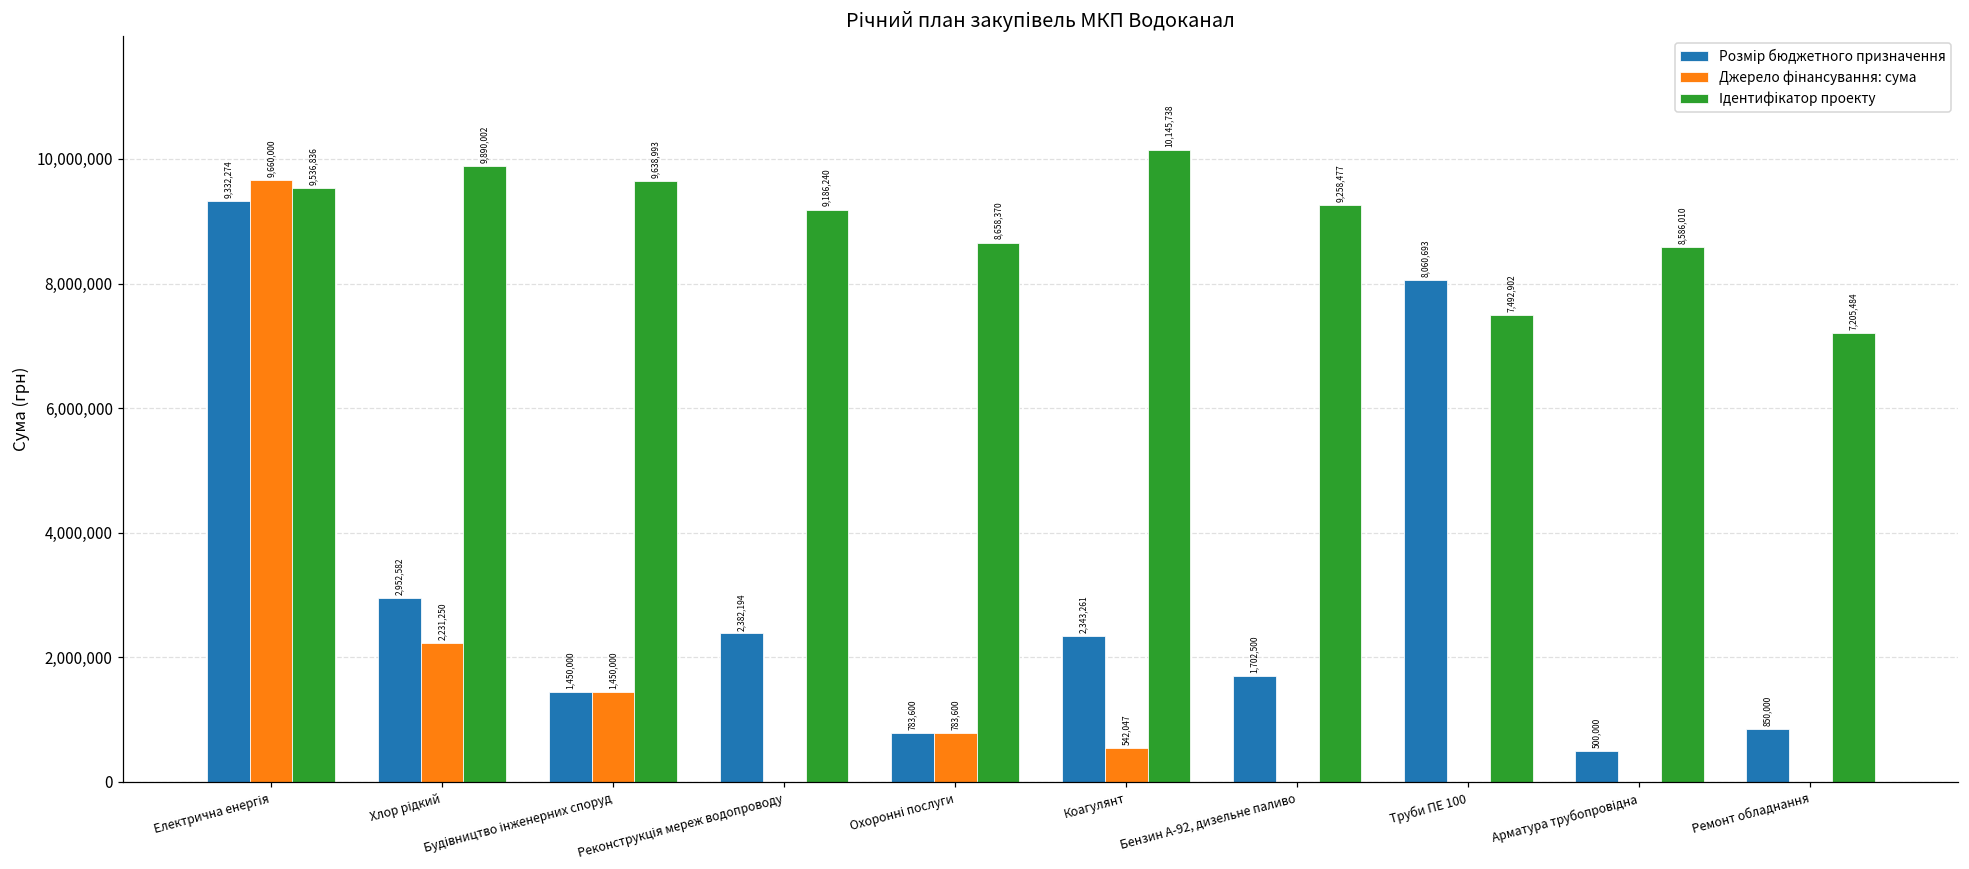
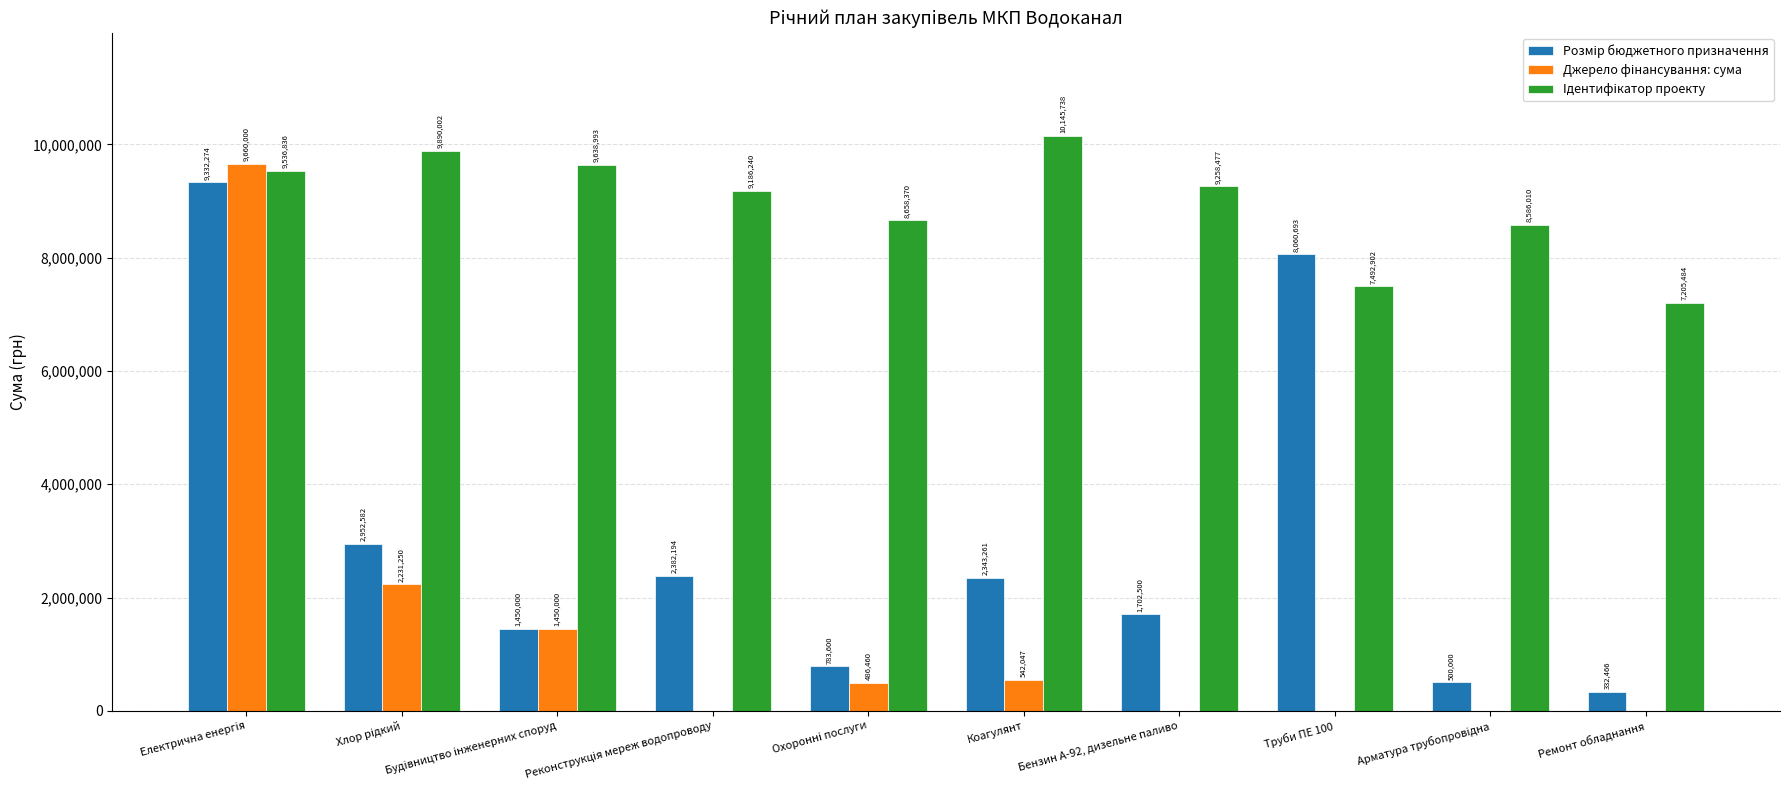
  {
    "Розмір бюджетного призначення": {
      "Електрична енергія": "9,332,274",
      "Хлор рідкий": "2,952,582",
      "Будівництво інженерних споруд": "1,450,000",
      "Реконструкція мереж водопроводу": "2,382,194",
      "Охоронні послуги": "783,600",
      "Коагулянт": "2,343,261",
      "Бензин А-92, дизельне паливо": "1,702,500",
      "Труби ПЕ 100": "8,060,693",
      "Арматура трубопровідна": "500,000",
-     "Ремонт обладнання": "850,000"
+     "Ремонт обладнання": "332,466"
    },
    "Джерело фінансування: сума": {
      "Електрична енергія": "9,660,000",
      "Хлор рідкий": "2,231,250",
      "Будівництво інженерних споруд": "1,450,000",
-     "Охоронні послуги": "783,600",
+     "Охоронні послуги": "486,460",
      "Коагулянт": "542,047"
    },
    "Ідентифікатор проекту": {
      "Електрична енергія": "9,536,836",
      "Хлор рідкий": "9,890,002",
      "Будівництво інженерних споруд": "9,638,993",
      "Реконструкція мереж водопроводу": "9,186,240",
      "Охоронні послуги": "8,658,370",
      "Коагулянт": "10,145,738",
      "Бензин А-92, дизельне паливо": "9,258,477",
      "Труби ПЕ 100": "7,492,902",
      "Арматура трубопровідна": "8,586,010",
      "Ремонт обладнання": "7,205,484"
    }
  }
